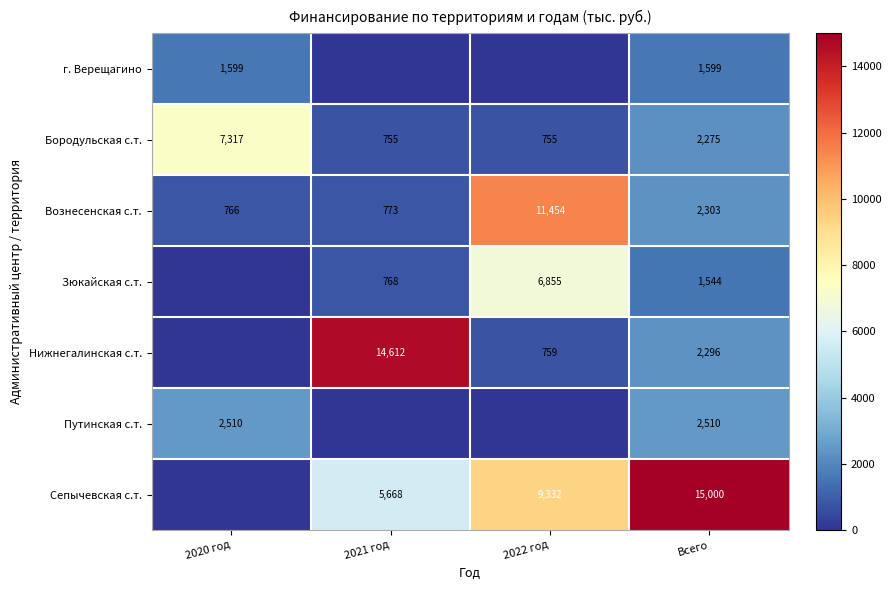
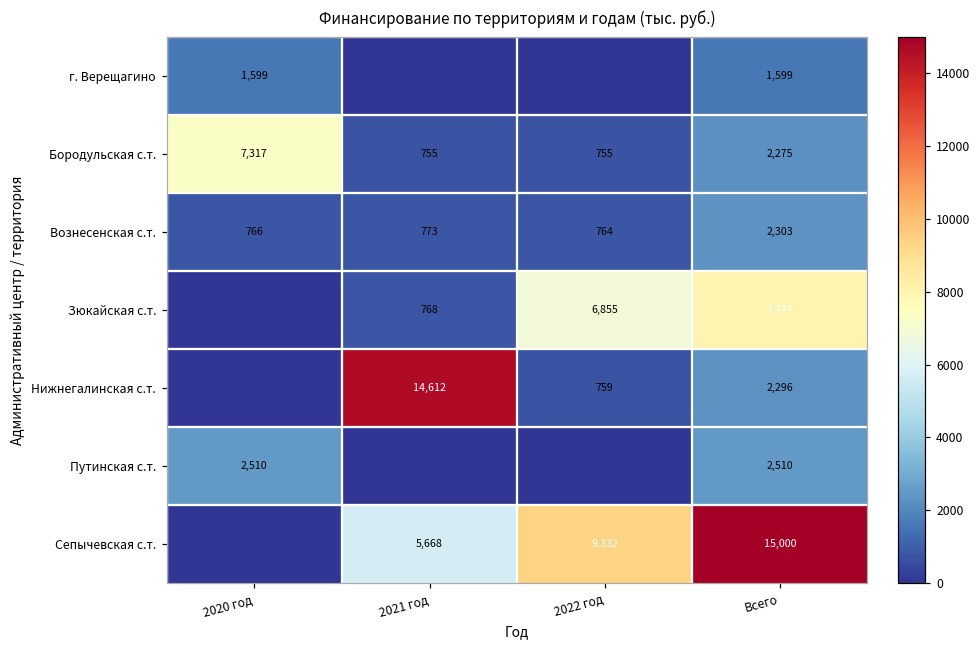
  {
    "г. Верещагино": {
      "2020 год": "1,599",
      "Всего": "1,599"
    },
    "Бородульская с.т.": {
      "2020 год": "7,317",
      "2021 год": "755",
      "2022 год": "755",
      "Всего": "2,275"
    },
    "Вознесенская с.т.": {
      "2020 год": "766",
      "2021 год": "773",
-     "2022 год": "11,454",
+     "2022 год": "764",
      "Всего": "2,303"
    },
    "Зюкайская с.т.": {
      "2021 год": "768",
      "2022 год": "6,855",
-     "Всего": "1,544"
+     "Всего": "7,977"
    },
    "Нижнегалинская с.т.": {
      "2021 год": "14,612",
      "2022 год": "759",
      "Всего": "2,296"
    },
    "Путинская с.т.": {
      "2020 год": "2,510",
      "Всего": "2,510"
    },
    "Сепычевская с.т.": {
      "2021 год": "5,668",
      "2022 год": "9,332",
      "Всего": "15,000"
    }
  }
